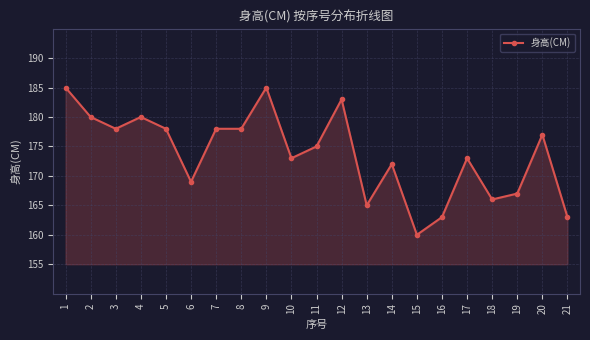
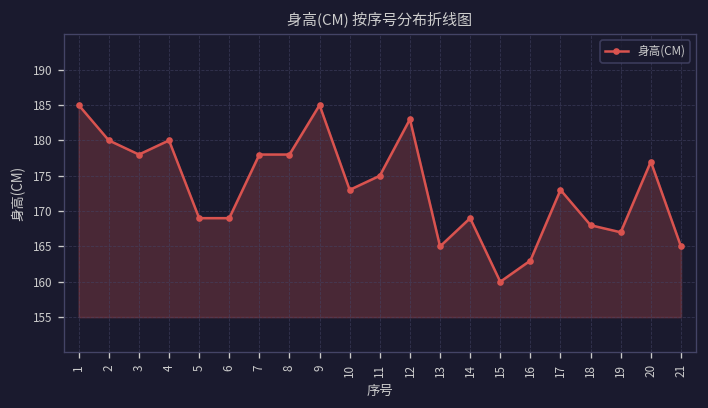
  {
    "1": 185,
    "2": 180,
    "3": 178,
    "4": 180,
-   "5": 178,
+   "5": 169,
    "6": 169,
    "7": 178,
    "8": 178,
    "9": 185,
    "10": 173,
    "11": 175,
    "12": 183,
    "13": 165,
-   "14": 172,
+   "14": 169,
    "15": 160,
    "16": 163,
    "17": 173,
-   "18": 166,
+   "18": 168,
    "19": 167,
    "20": 177,
-   "21": 163
+   "21": 165
  }
